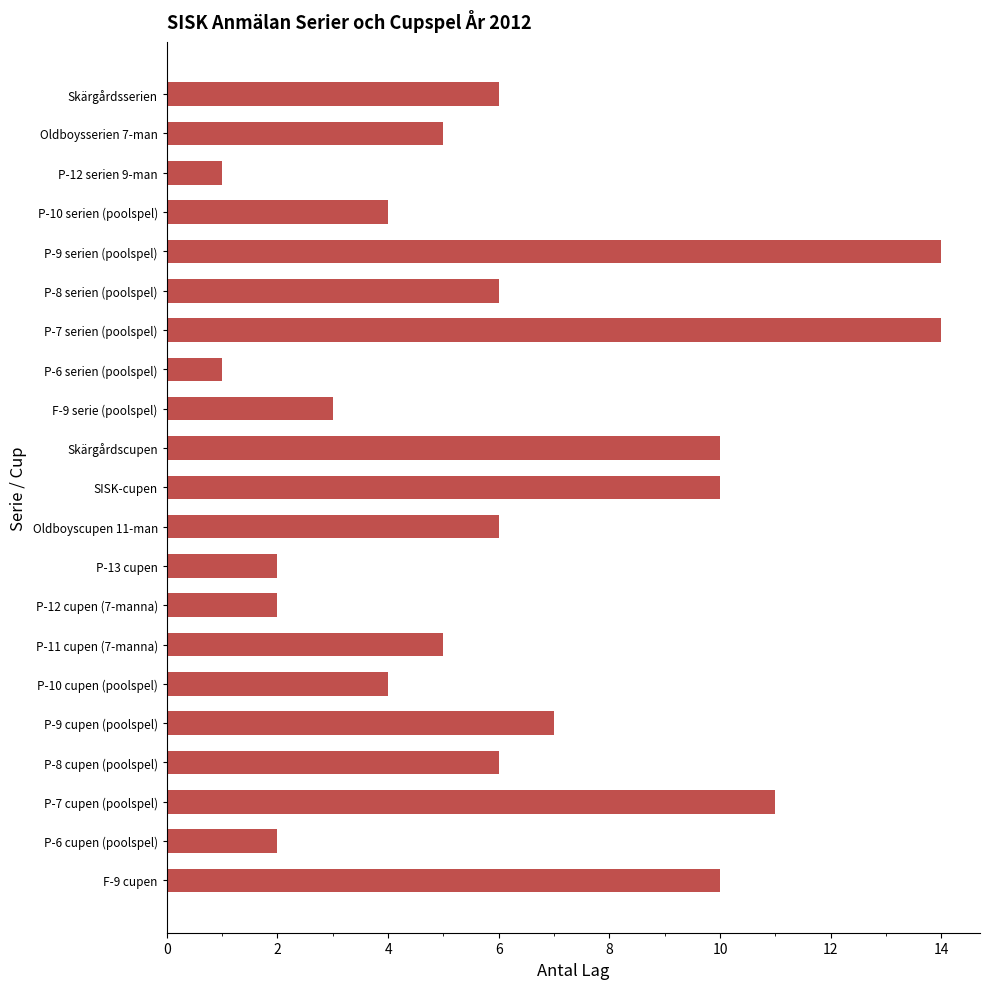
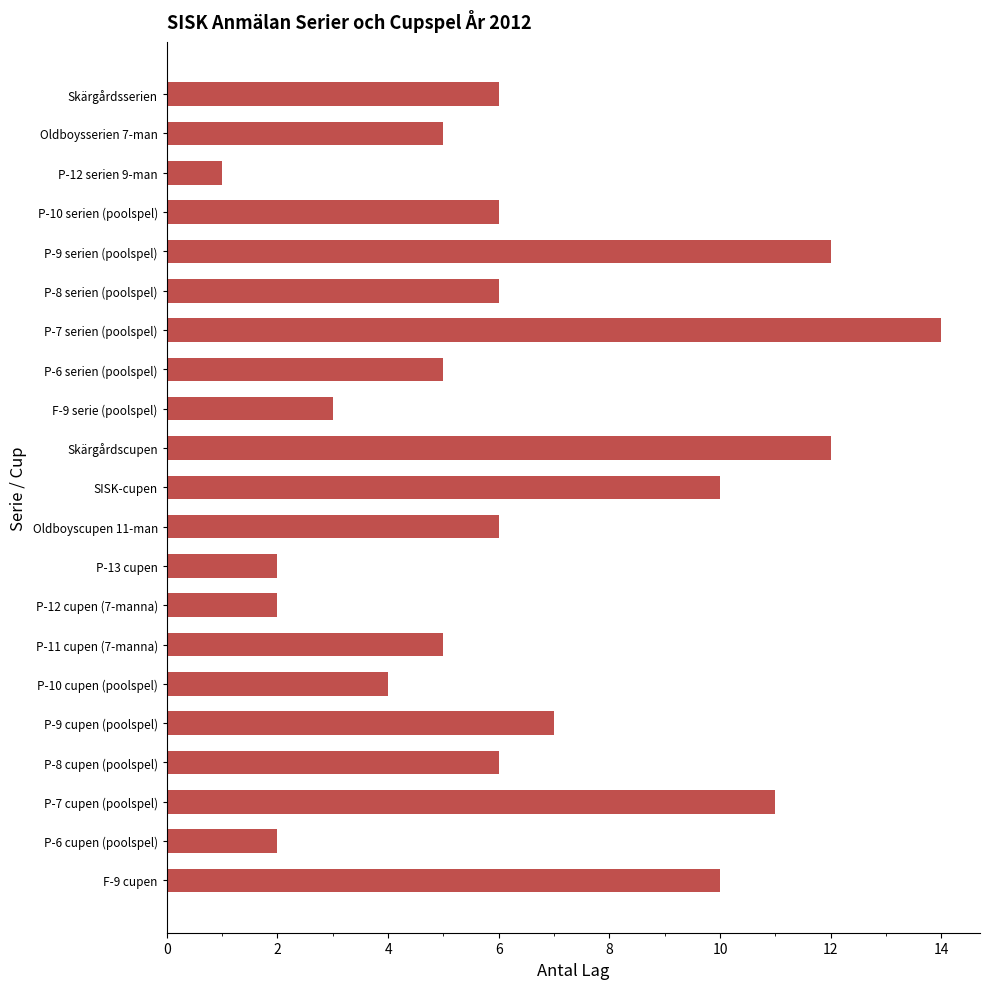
  {
    "Skärgårdsserien": 6,
    "Oldboysserien 7-man": 5,
    "P-12 serien 9-man": 1,
-   "P-10 serien (poolspel)": 4,
-   "P-9 serien (poolspel)": 14,
+   "P-10 serien (poolspel)": 6,
+   "P-9 serien (poolspel)": 12,
    "P-8 serien (poolspel)": 6,
    "P-7 serien (poolspel)": 14,
-   "P-6 serien (poolspel)": 1,
+   "P-6 serien (poolspel)": 5,
    "F-9 serie (poolspel)": 3,
-   "Skärgårdscupen": 10,
+   "Skärgårdscupen": 12,
    "SISK-cupen": 10,
    "Oldboyscupen 11-man": 6,
    "P-13 cupen": 2,
    "P-12 cupen (7-manna)": 2,
    "P-11 cupen (7-manna)": 5,
    "P-10 cupen (poolspel)": 4,
    "P-9 cupen (poolspel)": 7,
    "P-8 cupen (poolspel)": 6,
    "P-7 cupen (poolspel)": 11,
    "P-6 cupen (poolspel)": 2,
    "F-9 cupen": 10
  }
